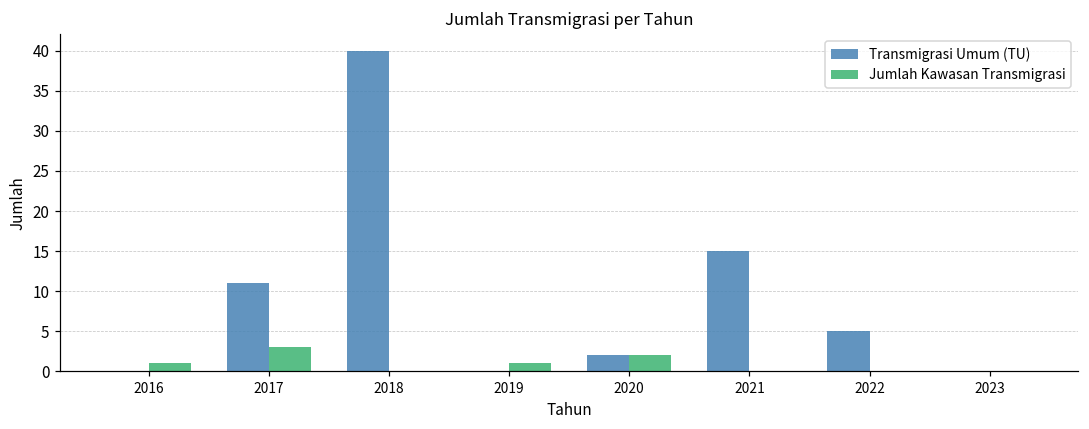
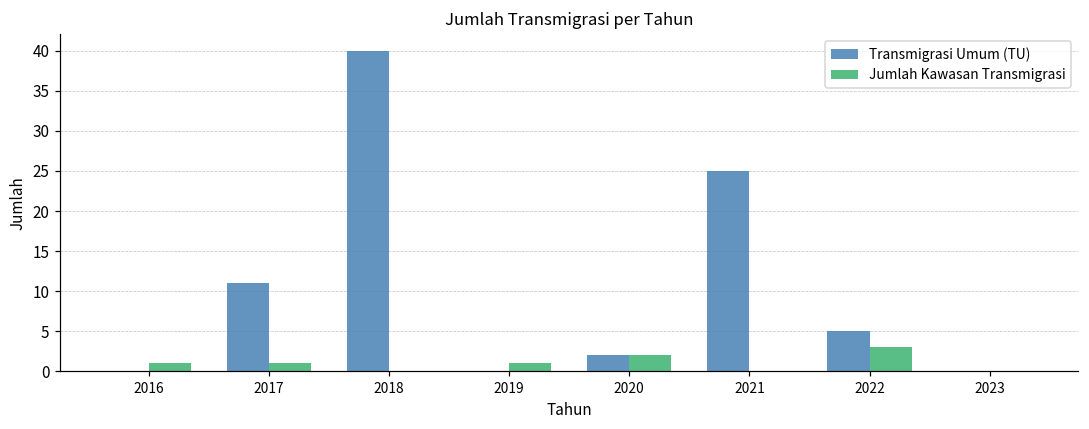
  {
    "Transmigrasi Umum (TU)": {
      "2016": 0,
      "2017": 11,
      "2018": 40,
      "2019": 0,
      "2020": 2,
-     "2021": 15,
+     "2021": 25,
      "2022": 5,
      "2023": 0
    },
    "Jumlah Kawasan Transmigrasi": {
      "2016": 1,
-     "2017": 3,
+     "2017": 1,
      "2018": 0,
      "2019": 1,
      "2020": 2,
      "2021": 0,
-     "2022": 0,
+     "2022": 3,
      "2023": 0
    }
  }
